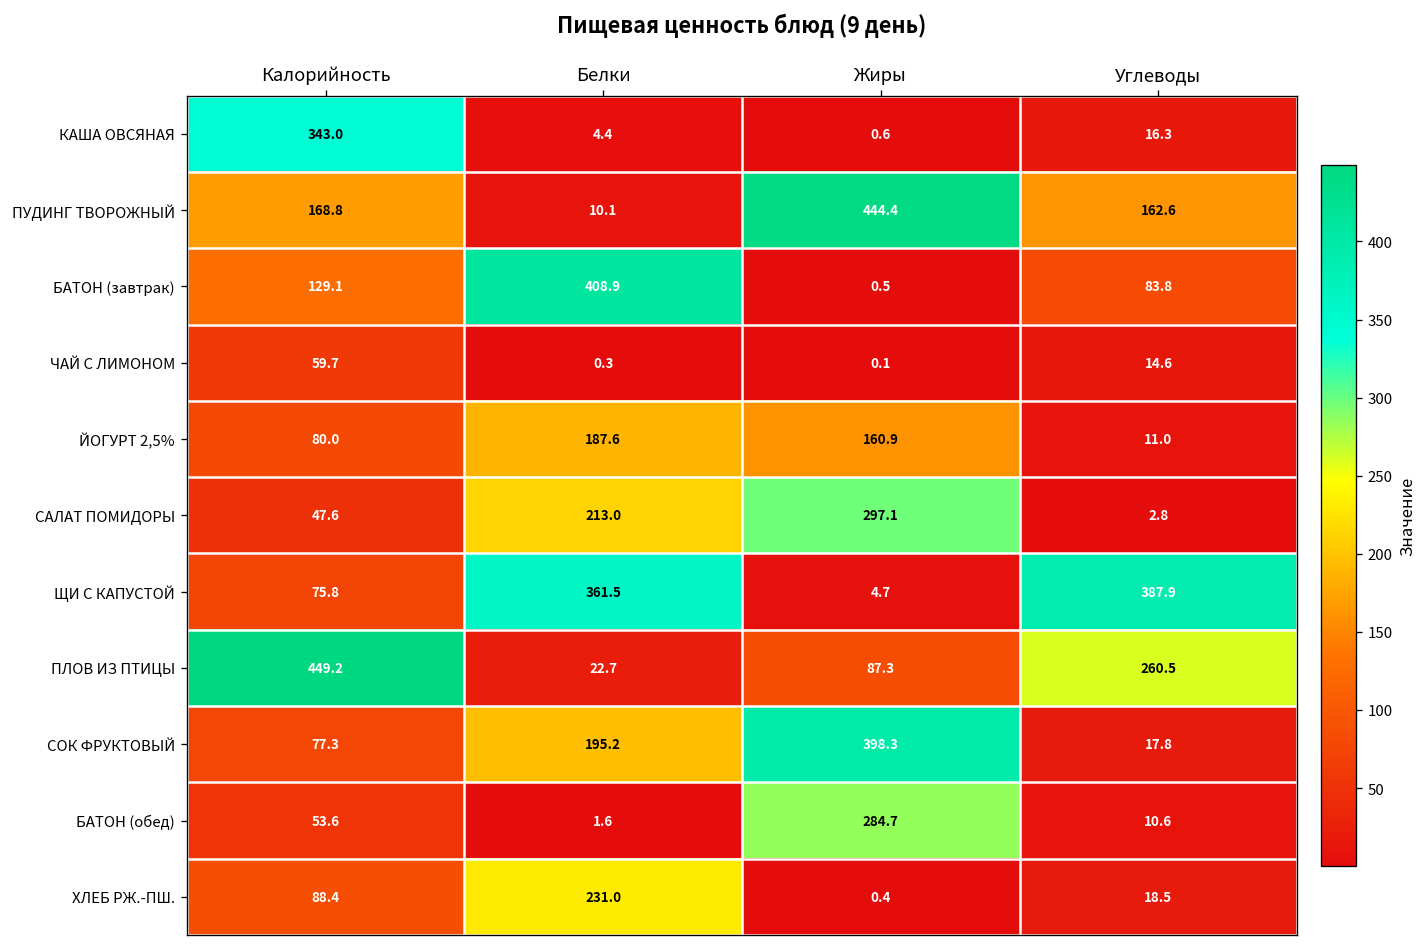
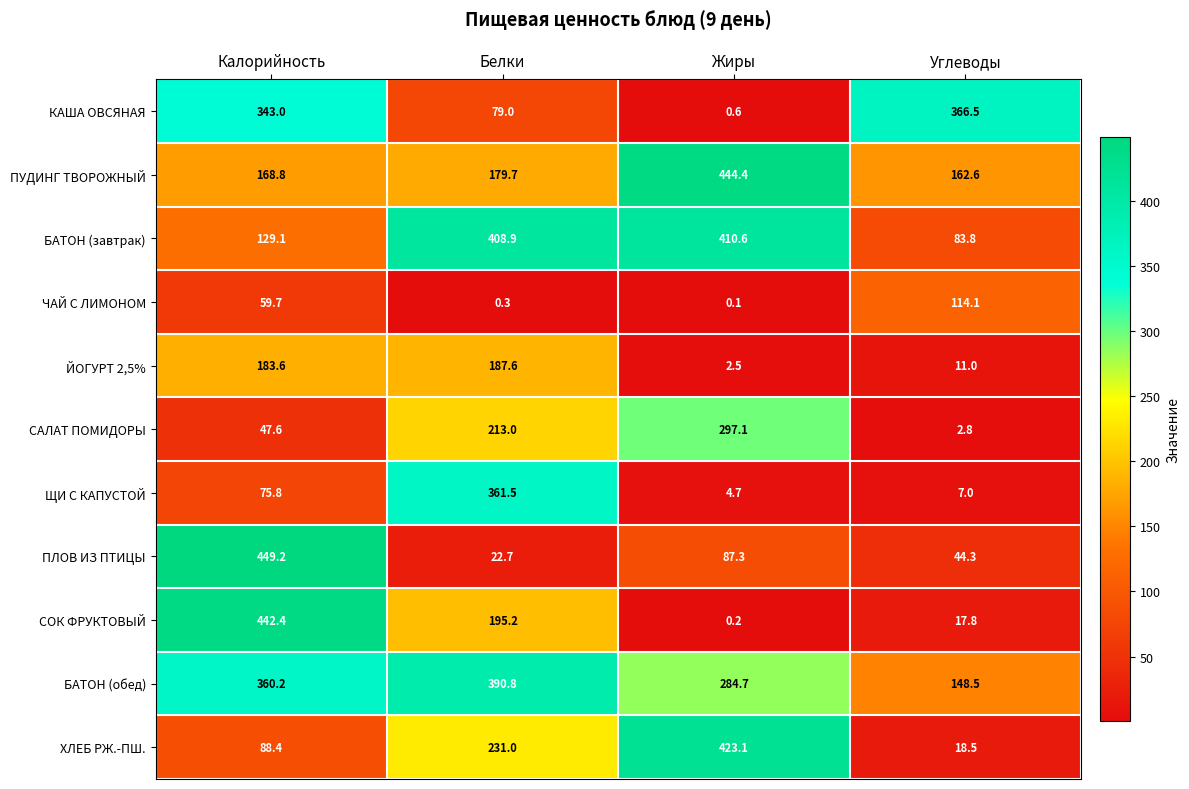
  {
    "КАША ОВСЯНАЯ": {
      "Калорийность": 343.0,
-     "Белки": 4.4,
+     "Белки": 79.0,
      "Жиры": 0.6,
-     "Углеводы": 16.3
+     "Углеводы": 366.5
    },
    "ПУДИНГ ТВОРОЖНЫЙ": {
      "Калорийность": 168.8,
-     "Белки": 10.1,
+     "Белки": 179.7,
      "Жиры": 444.4,
      "Углеводы": 162.6
    },
    "БАТОН (завтрак)": {
      "Калорийность": 129.1,
      "Белки": 408.9,
-     "Жиры": 0.5,
+     "Жиры": 410.6,
      "Углеводы": 83.8
    },
    "ЧАЙ С ЛИМОНОМ": {
      "Калорийность": 59.7,
      "Белки": 0.3,
      "Жиры": 0.1,
-     "Углеводы": 14.6
+     "Углеводы": 114.1
    },
    "ЙОГУРТ 2,5%": {
-     "Калорийность": 80.0,
+     "Калорийность": 183.6,
      "Белки": 187.6,
-     "Жиры": 160.9,
+     "Жиры": 2.5,
      "Углеводы": 11.0
    },
    "САЛАТ ПОМИДОРЫ": {
      "Калорийность": 47.6,
      "Белки": 213.0,
      "Жиры": 297.1,
      "Углеводы": 2.8
    },
    "ЩИ С КАПУСТОЙ": {
      "Калорийность": 75.8,
      "Белки": 361.5,
      "Жиры": 4.7,
-     "Углеводы": 387.9
+     "Углеводы": 7.0
    },
    "ПЛОВ ИЗ ПТИЦЫ": {
      "Калорийность": 449.2,
      "Белки": 22.7,
      "Жиры": 87.3,
-     "Углеводы": 260.5
+     "Углеводы": 44.3
    },
    "СОК ФРУКТОВЫЙ": {
-     "Калорийность": 77.3,
+     "Калорийность": 442.4,
      "Белки": 195.2,
-     "Жиры": 398.3,
+     "Жиры": 0.2,
      "Углеводы": 17.8
    },
    "БАТОН (обед)": {
-     "Калорийность": 53.6,
-     "Белки": 1.6,
+     "Калорийность": 360.2,
+     "Белки": 390.8,
      "Жиры": 284.7,
-     "Углеводы": 10.6
+     "Углеводы": 148.5
    },
    "ХЛЕБ РЖ.-ПШ.": {
      "Калорийность": 88.4,
      "Белки": 231.0,
-     "Жиры": 0.4,
+     "Жиры": 423.1,
      "Углеводы": 18.5
    }
  }
